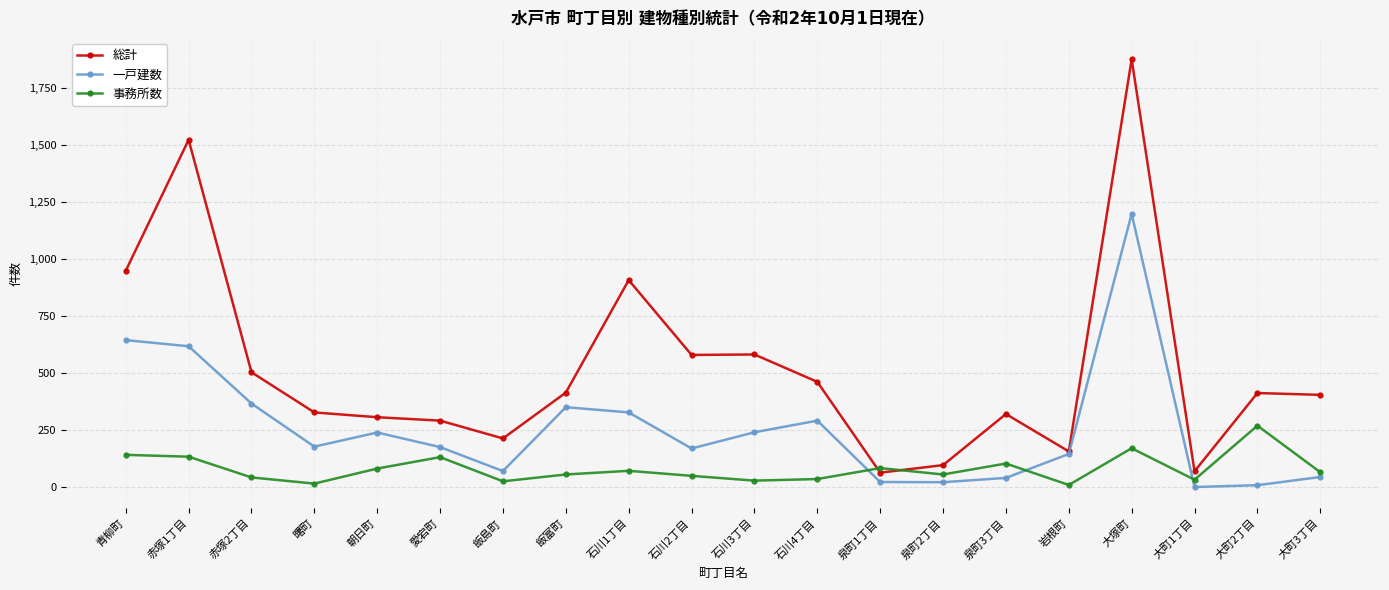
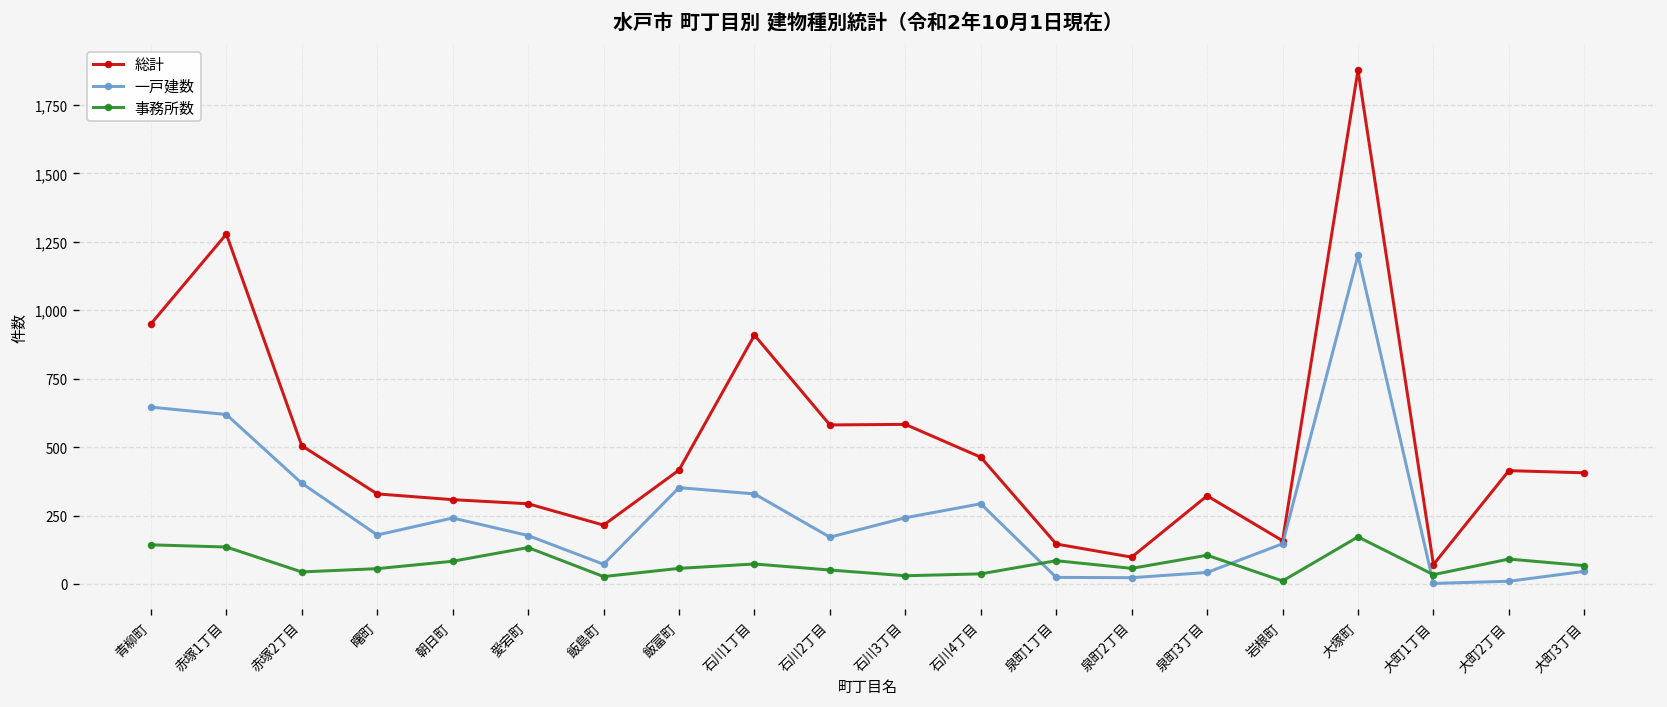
  {
    "総計": {
      "青柳町": "950",
-     "赤塚1丁目": "1,520",
+     "赤塚1丁目": "1,280",
      "赤塚2丁目": "510",
      "曙町": "330",
      "朝日町": "310",
      "愛宕町": "290",
      "飯島町": "220",
      "飯富町": "420",
      "石川1丁目": "910",
      "石川2丁目": "580",
      "石川3丁目": "580",
      "石川4丁目": "460",
-     "泉町1丁目": "70",
+     "泉町1丁目": "150",
      "泉町2丁目": "100",
      "泉町3丁目": "320",
      "大塚町": "1,880",
      "大町1丁目": "70",
      "大町2丁目": "410",
      "大町3丁目": "410"
    },
    "一戸建数": {
      "青柳町": "650",
      "赤塚1丁目": "620",
      "赤塚2丁目": "370",
      "曙町": "180",
      "朝日町": "240",
      "愛宕町": "180",
      "飯島町": "70",
      "飯富町": "350",
      "石川1丁目": "330",
      "石川2丁目": "170",
      "石川3丁目": "240",
      "石川4丁目": "290",
      "泉町1丁目": "20",
      "泉町2丁目": "20",
      "泉町3丁目": "40",
      "大塚町": "1,200",
      "大町1丁目": "0",
      "大町2丁目": "10",
      "大町3丁目": "50"
    },
    "事務所数": {
      "青柳町": "140",
      "赤塚1丁目": "140",
      "赤塚2丁目": "40",
-     "曙町": "20",
+     "曙町": "60",
      "朝日町": "80",
      "愛宕町": "130",
      "飯島町": "30",
      "飯富町": "60",
      "石川1丁目": "70",
      "石川2丁目": "50",
      "石川3丁目": "30",
      "石川4丁目": "40",
      "泉町1丁目": "90",
      "泉町2丁目": "60",
      "泉町3丁目": "110",
      "岩根町": "10",
      "大塚町": "170",
      "大町1丁目": "30",
-     "大町2丁目": "270",
+     "大町2丁目": "90",
      "大町3丁目": "70"
    }
  }
